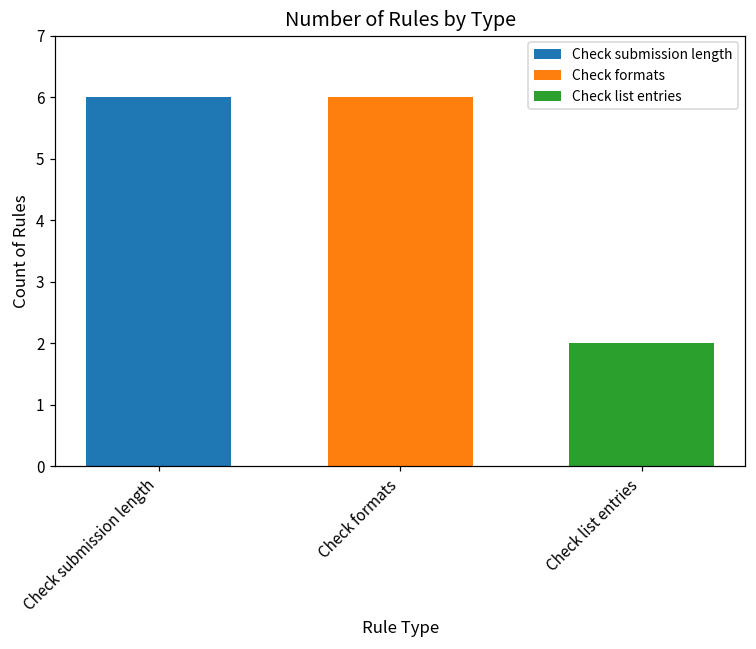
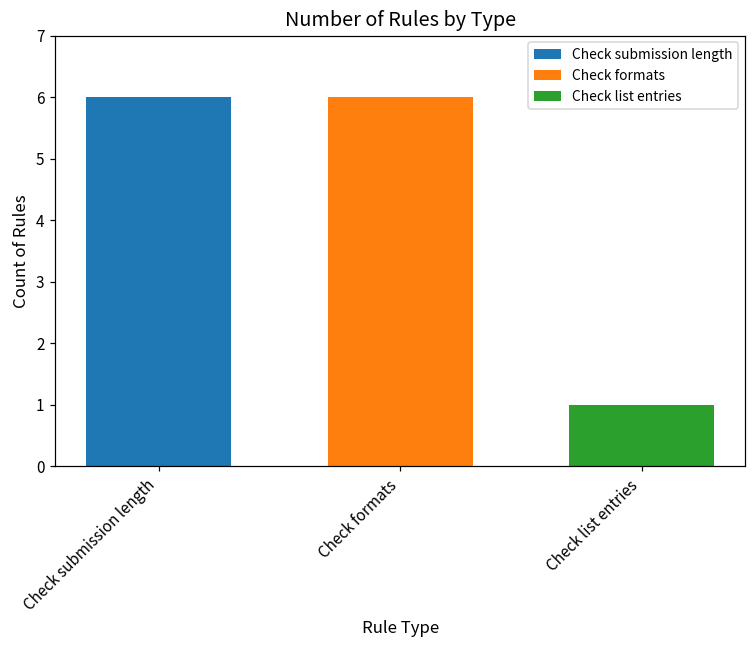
  {
    "Check submission length": 6,
    "Check formats": 6,
-   "Check list entries": 2
+   "Check list entries": 1
  }
